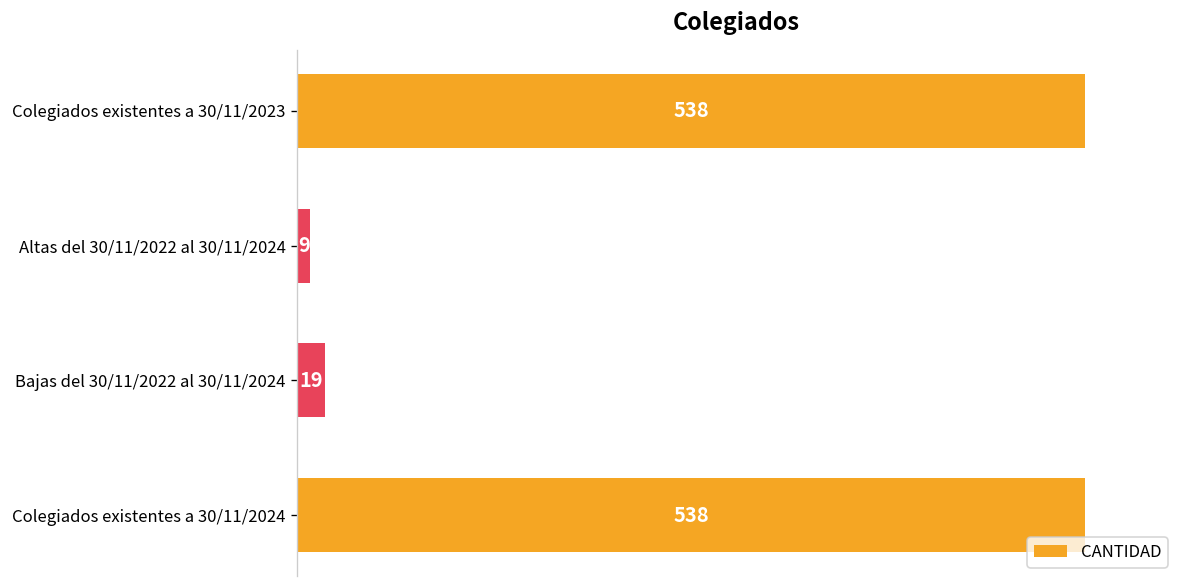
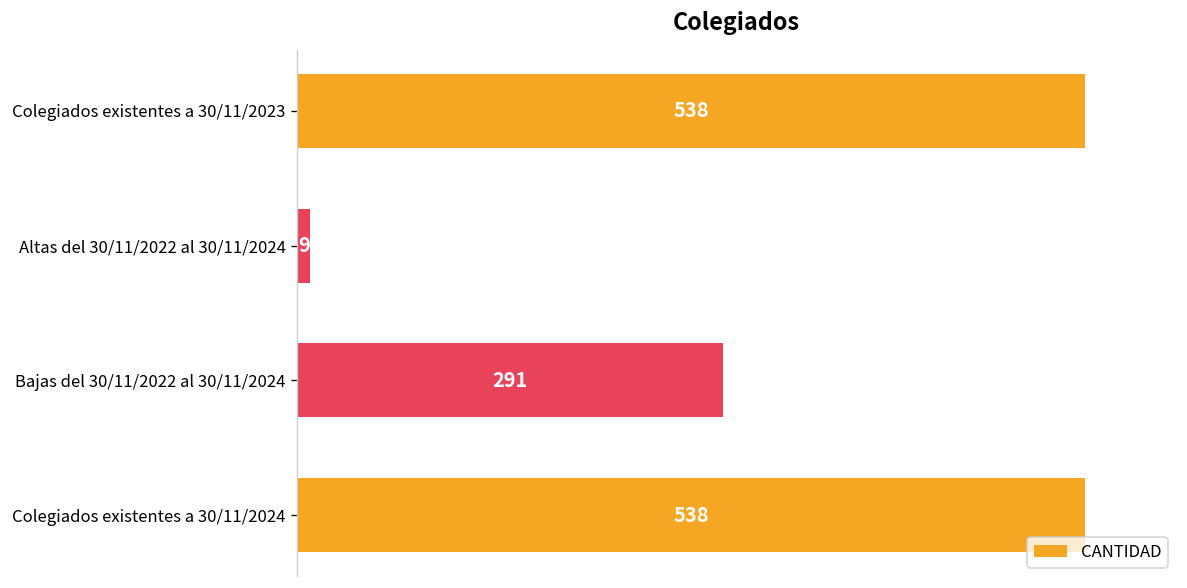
  {
    "Colegiados existentes a 30/11/2023": 538,
    "Altas del 30/11/2022 al 30/11/2024": 9,
-   "Bajas del 30/11/2022 al 30/11/2024": 19,
+   "Bajas del 30/11/2022 al 30/11/2024": 291,
    "Colegiados existentes a 30/11/2024": 538
  }
